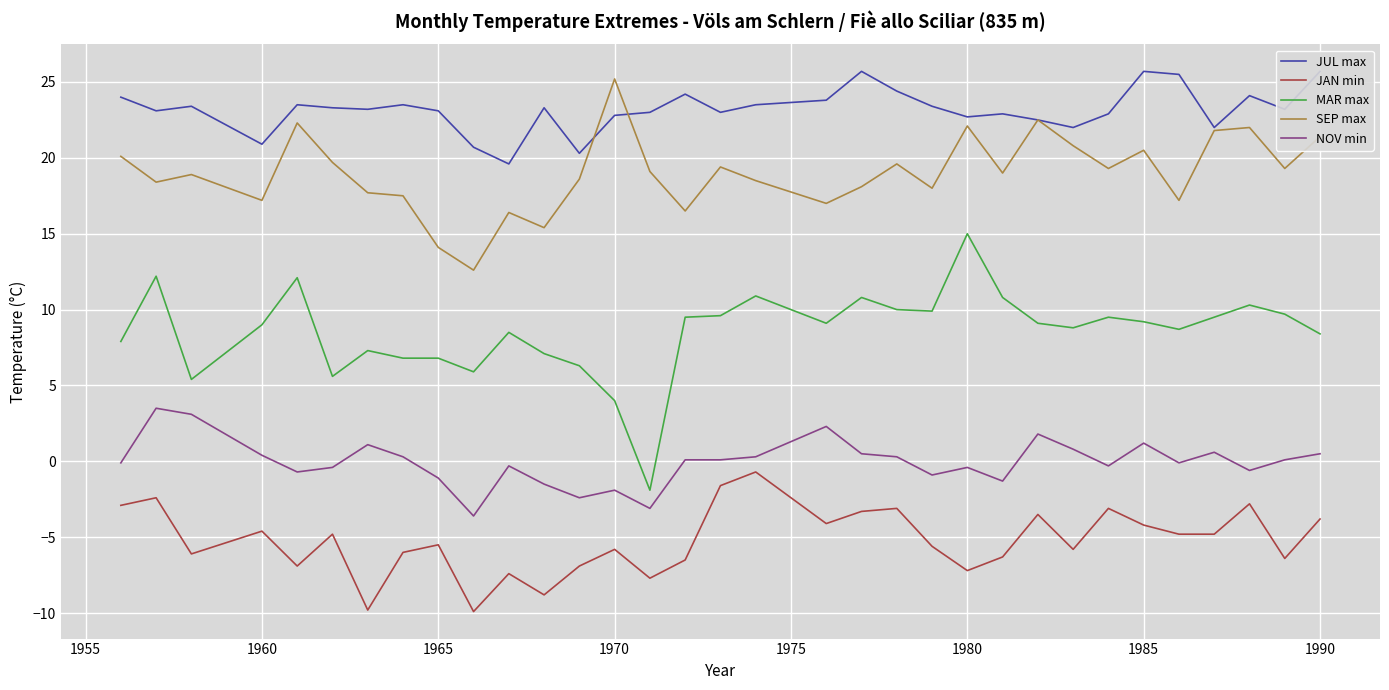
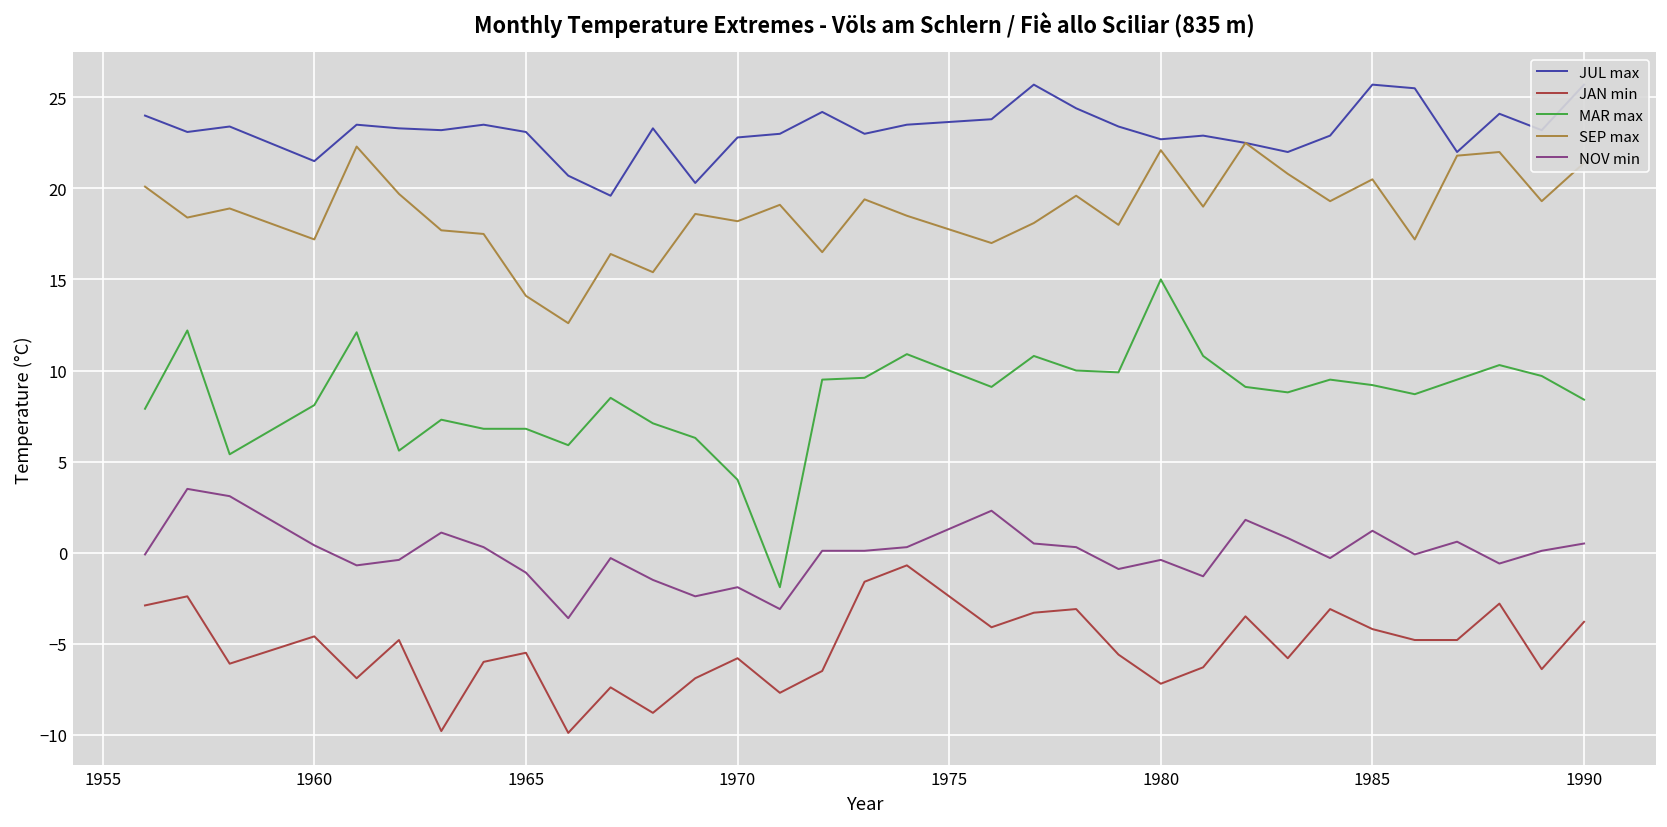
  {
    "JUL max": {
-     "1960": 20.9,
+     "1960": 21.5,
      "1965": 23.1,
      "1970": 22.8,
      "1980": 22.7,
      "1985": 25.7
    },
    "JAN min": {
      "1960": -4.6,
      "1965": -5.5,
      "1970": -5.8,
      "1980": -7.2,
      "1985": -4.2,
      "1990": -3.8
    },
    "MAR max": {
-     "1960": 9.0,
+     "1960": 8.1,
      "1965": 6.8,
      "1970": 4.0,
      "1980": 15.0,
      "1985": 9.2,
      "1990": 8.4
    },
    "SEP max": {
      "1960": 17.2,
      "1965": 14.1,
-     "1970": 25.2,
+     "1970": 18.2,
      "1980": 22.1,
      "1985": 20.5
    },
    "NOV min": {
      "1960": 0.4,
      "1965": -1.1,
      "1970": -1.9,
      "1980": -0.4,
      "1985": 1.2,
      "1990": 0.5
    }
  }
